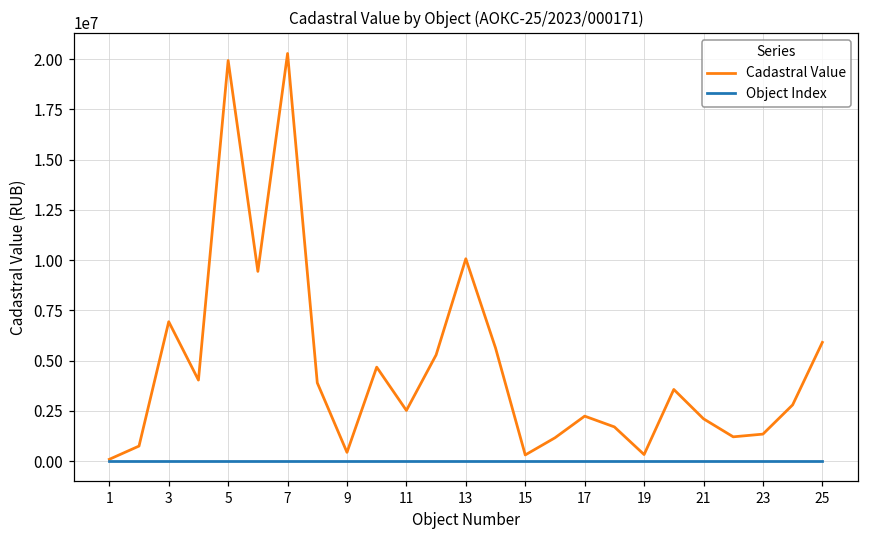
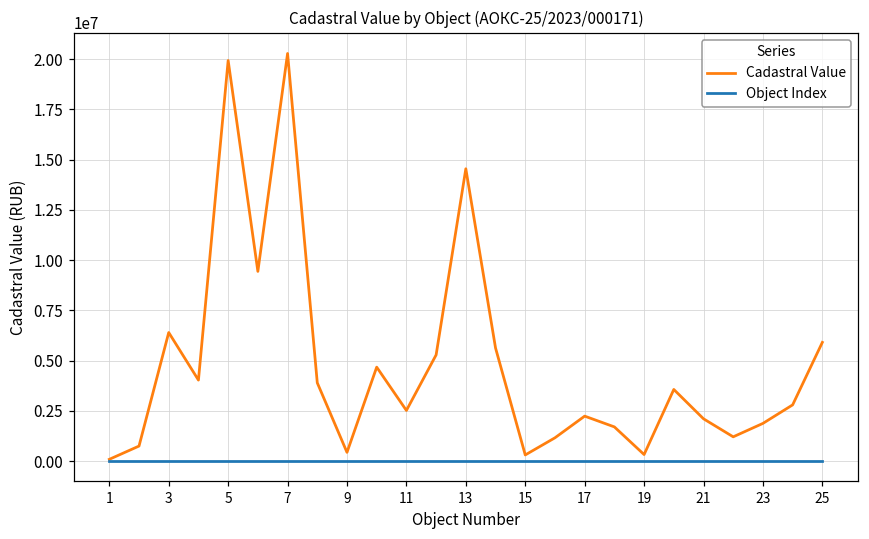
  {
    "Cadastral Value": {
-     "3": 6900000,
+     "3": 6400000,
      "5": 19900000,
      "7": 20300000,
      "9": 400000,
      "11": 2500000,
-     "13": 10100000,
+     "13": 14500000,
      "15": 300000,
      "17": 2200000,
      "19": 300000,
      "21": 2100000,
-     "23": 1300000,
+     "23": 1900000,
      "25": 5900000
    },
    "Object Index": {
      "3": 0,
      "5": 0,
      "7": 0,
      "9": 0,
      "11": 0,
      "13": 0,
      "15": 0,
      "17": 0,
      "19": 0,
      "21": 0,
      "23": 0,
      "25": 0
    }
  }
